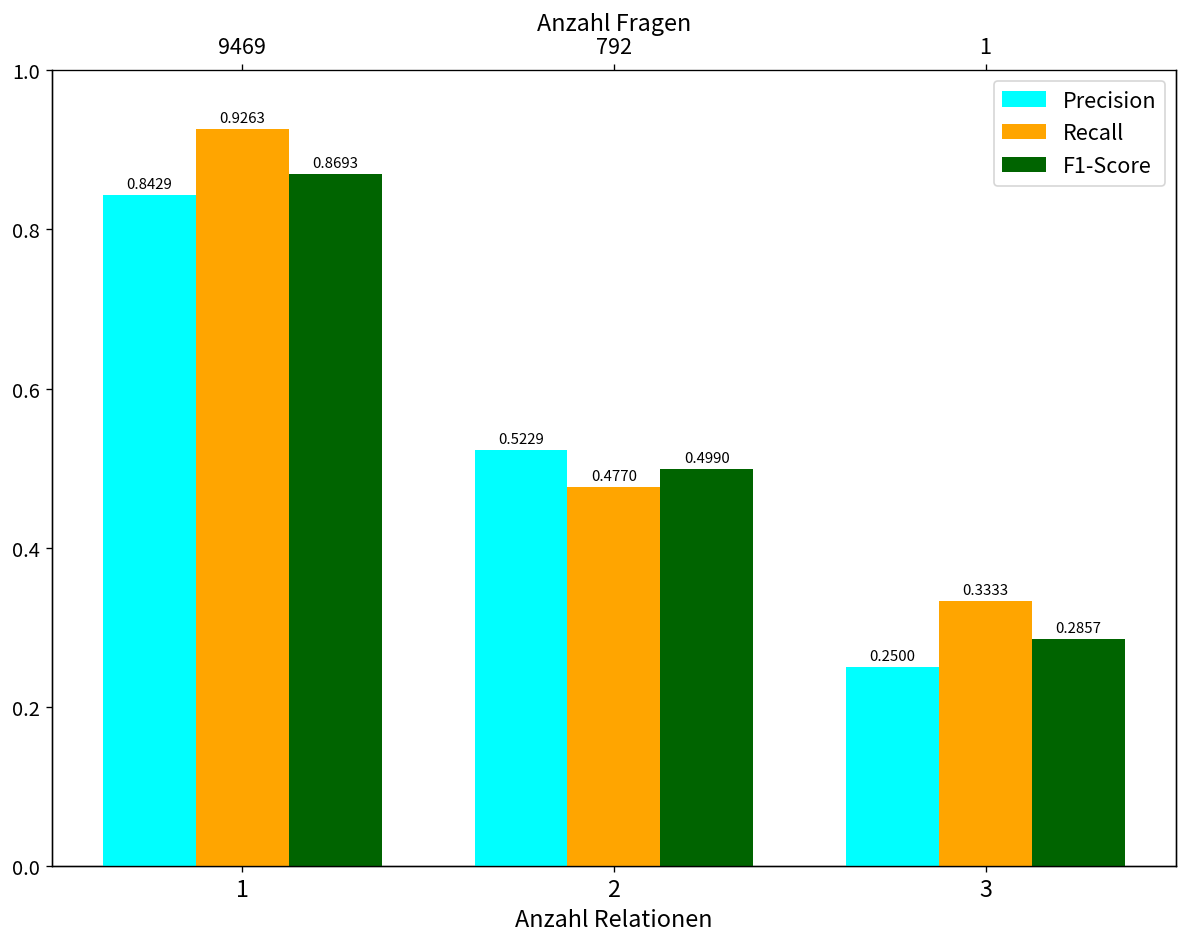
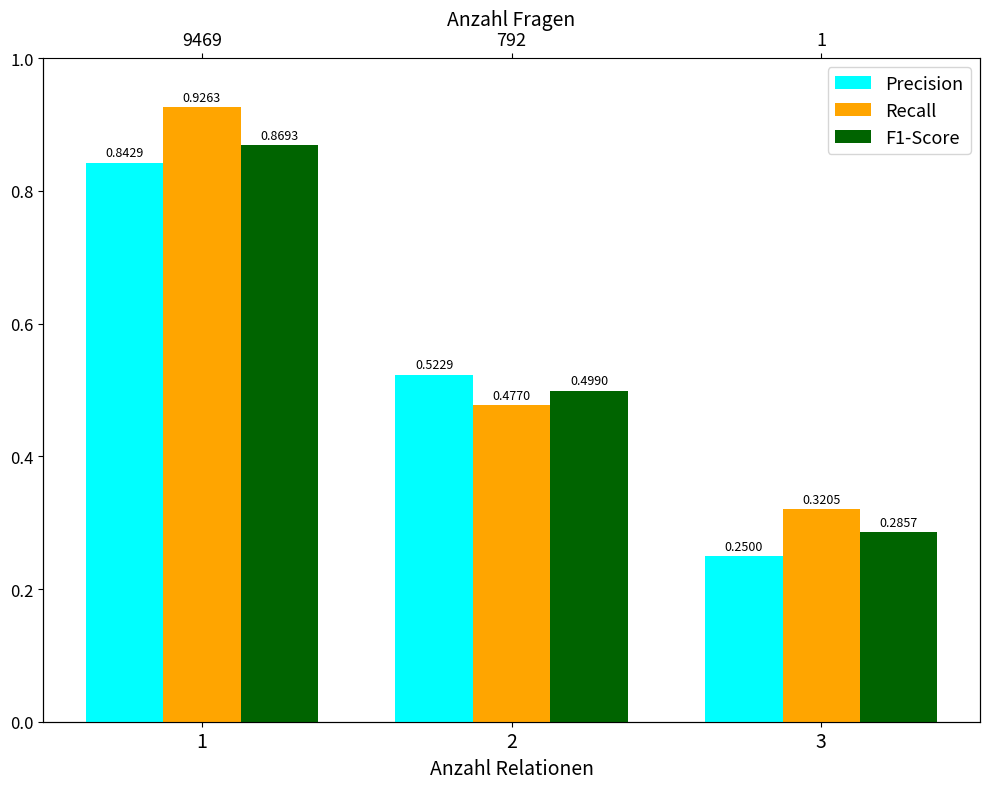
  {
    "Recall": {
      "1": 0.9263,
      "2": 0.4770,
-     "3": 0.3333
+     "3": 0.3205
    }
  }
